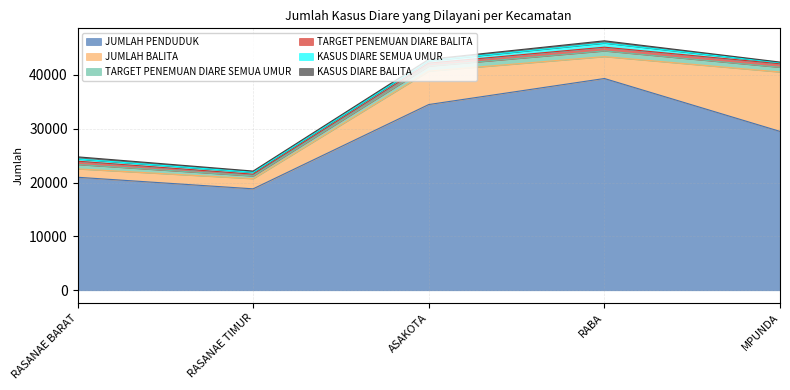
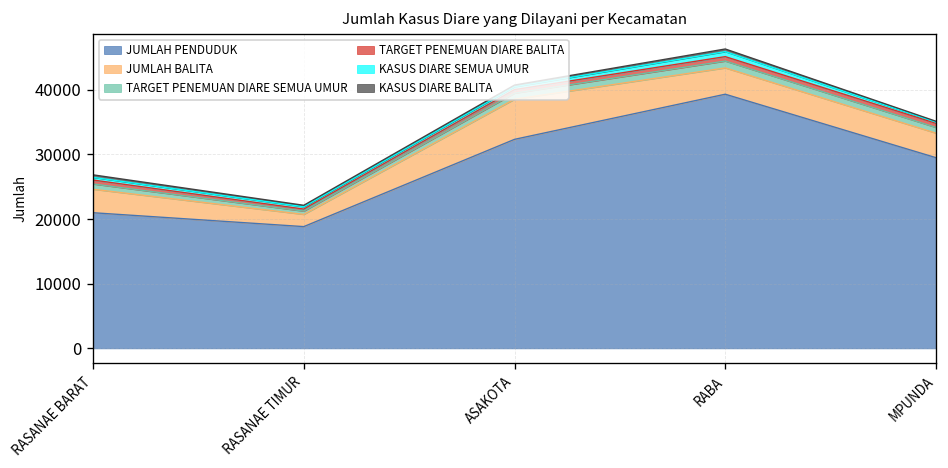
  {
    "JUMLAH PENDUDUK": {
      "RASANAE BARAT": 21000,
      "RASANAE TIMUR": 19000,
-     "ASAKOTA": 34000,
+     "ASAKOTA": 32000,
      "RABA": 39000,
      "MPUNDA": 29000
    },
    "JUMLAH BALITA": {
-     "RASANAE BARAT": 2000,
+     "RASANAE BARAT": 4000,
      "RASANAE TIMUR": 2000,
      "RABA": 4000,
-     "MPUNDA": 11000
+     "MPUNDA": 4000
    },
    "TARGET PENEMUAN DIARE SEMUA UMUR": {
      "RASANAE BARAT": 1000,
      "RABA": 1000,
      "MPUNDA": 1000
    },
    "TARGET PENEMUAN DIARE BALITA": {
      "RABA": 1000
    }
  }
